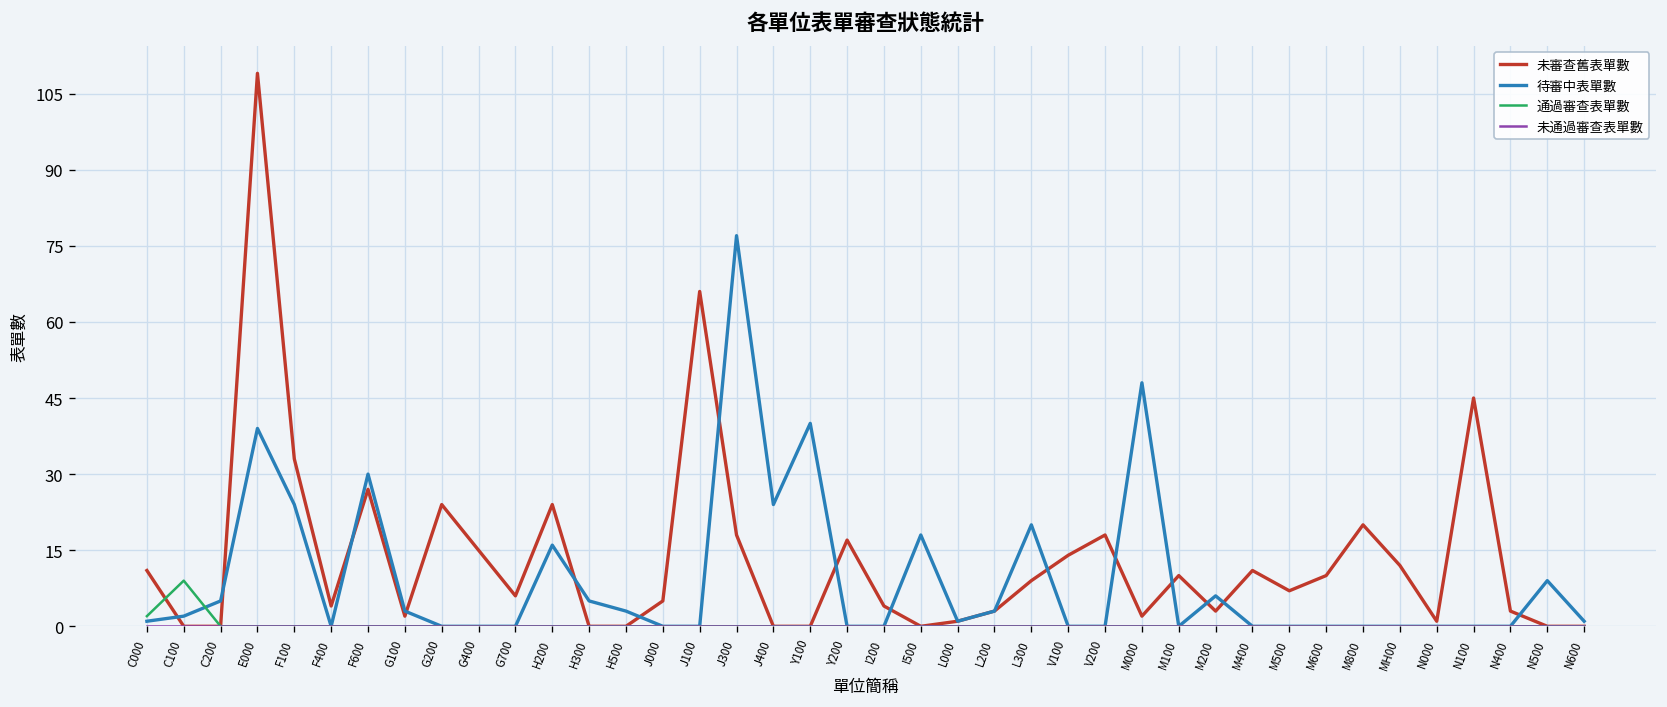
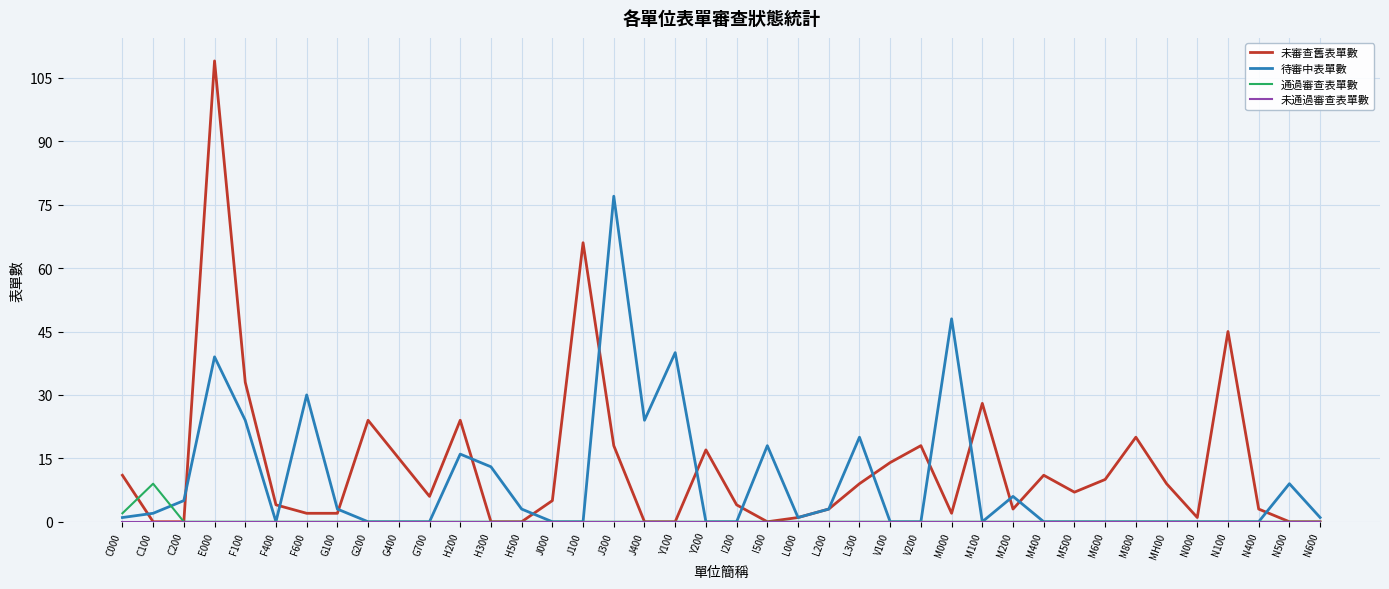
  {
    "未審查舊表單數": {
      "C000": 11,
      "E000": 109,
      "F100": 33,
      "F400": 4,
-     "F600": 27,
+     "F600": 2,
      "G100": 2,
      "G200": 24,
      "G400": 15,
      "G700": 6,
      "H200": 24,
      "J000": 5,
      "J100": 66,
      "J300": 18,
      "Y200": 17,
      "I200": 4,
      "L300": 9,
      "V100": 14,
      "V200": 18,
      "M000": 2,
-     "M100": 10,
+     "M100": 28,
      "M200": 3,
      "M400": 11,
      "M500": 7,
      "M600": 10,
      "M800": 20,
-     "MH00": 12,
+     "MH00": 9,
      "N000": 1,
      "N100": 45,
      "N400": 3
    },
    "待審中表單數": {
      "C000": 1,
      "C100": 2,
      "C200": 5,
      "E000": 39,
      "F100": 24,
      "F600": 30,
      "G100": 3,
      "H200": 16,
-     "H300": 5,
+     "H300": 13,
      "H500": 3,
      "J300": 77,
      "J400": 24,
      "Y100": 40,
      "I500": 18,
      "L300": 20,
      "M000": 48,
      "M200": 6,
      "N500": 9,
      "N600": 1
    },
    "通過審查表單數": {
      "C000": 2,
      "C100": 9
    },
    "未通過審查表單數": {
      "C000": 0
    }
  }
